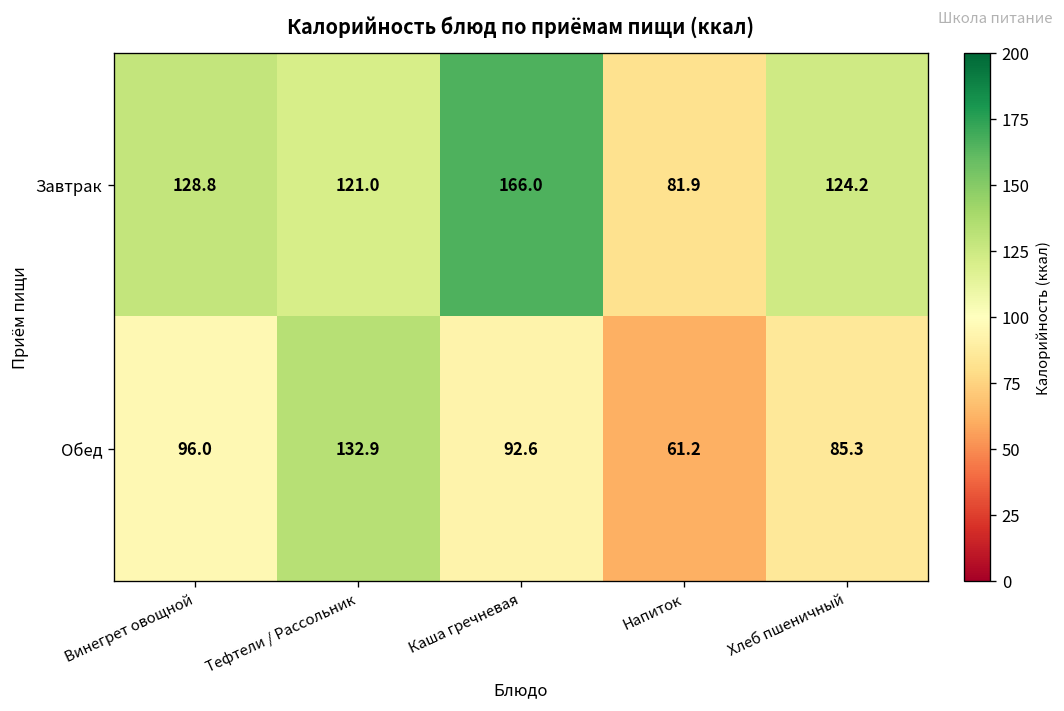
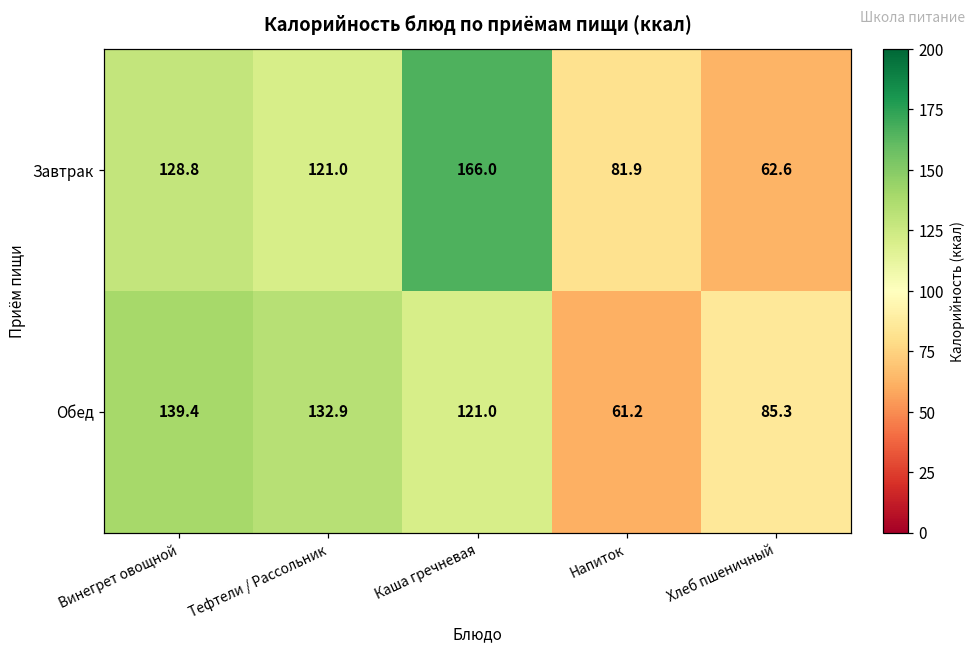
  {
    "Завтрак": {
      "Винегрет овощной": 128.8,
      "Тефтели / Рассольник": 121.0,
      "Каша гречневая": 166.0,
      "Напиток": 81.9,
-     "Хлеб пшеничный": 124.2
+     "Хлеб пшеничный": 62.6
    },
    "Обед": {
-     "Винегрет овощной": 96.0,
+     "Винегрет овощной": 139.4,
      "Тефтели / Рассольник": 132.9,
-     "Каша гречневая": 92.6,
+     "Каша гречневая": 121.0,
      "Напиток": 61.2,
      "Хлеб пшеничный": 85.3
    }
  }
